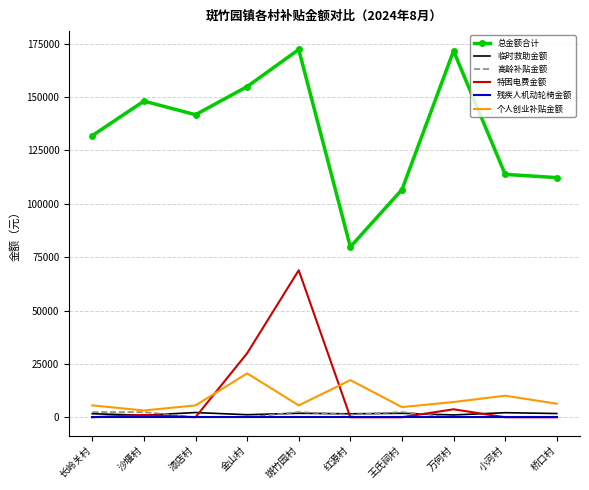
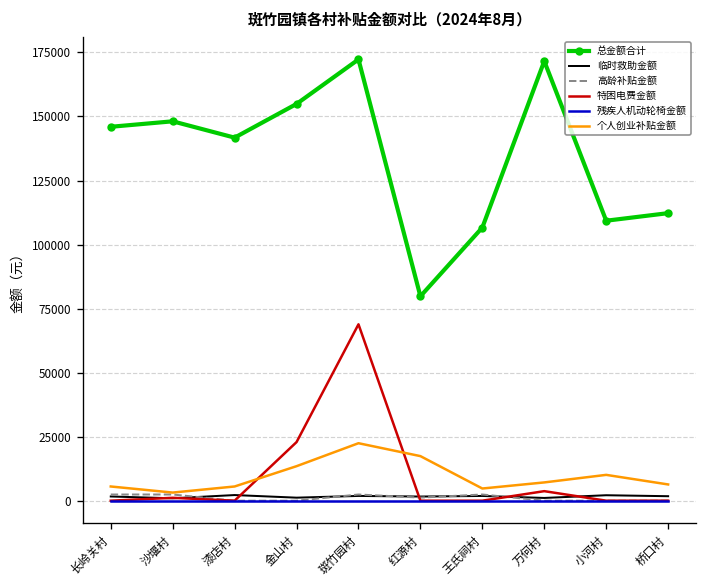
  {
    "总金额合计": {
-     "长岭关村": 132000,
+     "长岭关村": 146000,
      "沙堰村": 148000,
      "漆店村": 142000,
      "金山村": 155000,
      "斑竹园村": 172000,
      "红源村": 80000,
      "王氏祠村": 107000,
      "万何村": 172000,
-     "小河村": 114000,
+     "小河村": 109000,
      "桥口村": 112000
    },
    "临时救助金额": {
      "漆店村": 2000,
      "小河村": 2000,
      "桥口村": 2000
    },
    "特困电费金额": {
-     "金山村": 30000,
+     "金山村": 23000,
      "斑竹园村": 69000,
      "万何村": 4000
    },
    "残疾人机动轮椅金额": {
      "斑竹园村": 0
    },
    "个人创业补贴金额": {
      "长岭关村": 6000,
      "漆店村": 6000,
-     "金山村": 21000,
-     "斑竹园村": 6000,
+     "金山村": 13000,
+     "斑竹园村": 22000,
      "红源村": 17000,
      "王氏祠村": 5000,
      "万何村": 7000,
      "小河村": 10000,
      "桥口村": 6000
    }
  }
